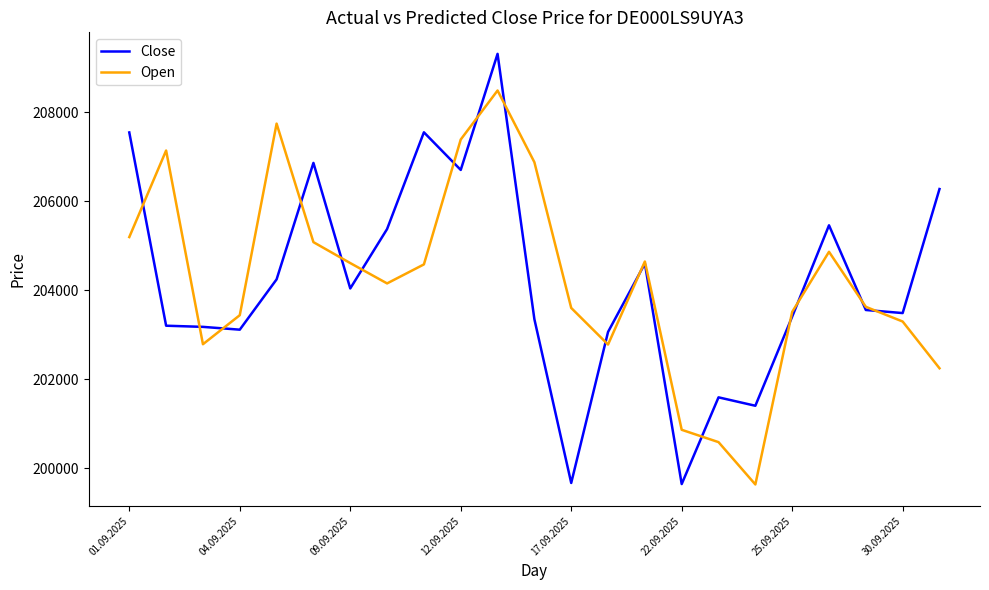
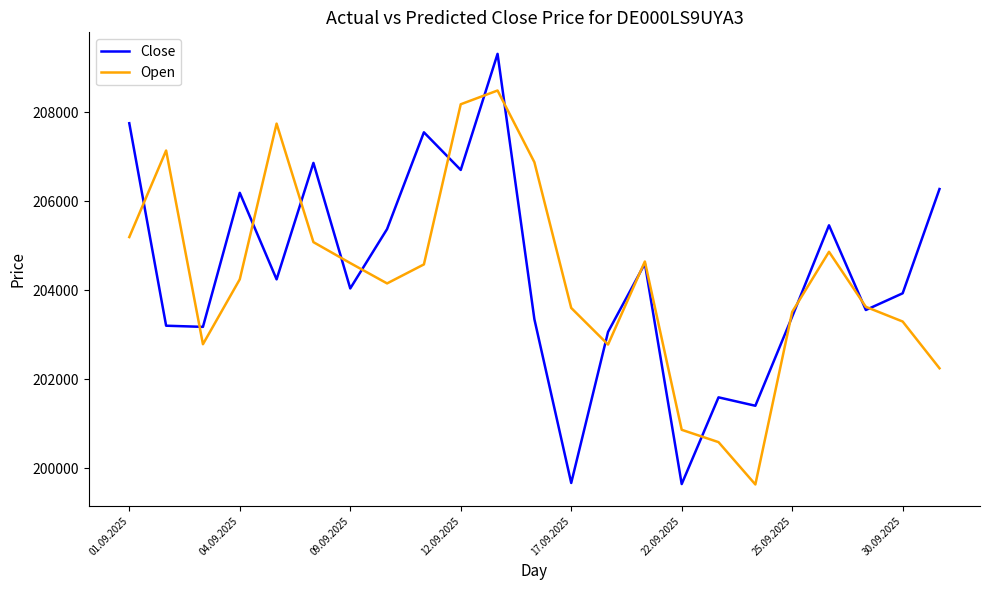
  {
    "Close": {
-     "01.09.2025": 207500,
-     "04.09.2025": 203100,
+     "01.09.2025": 207800,
+     "04.09.2025": 206200,
      "09.09.2025": 204000,
      "12.09.2025": 206700,
      "17.09.2025": 199700,
      "22.09.2025": 199700,
      "25.09.2025": 203400,
-     "30.09.2025": 203500
+     "30.09.2025": 203900
    },
    "Open": {
      "01.09.2025": 205200,
-     "04.09.2025": 203400,
+     "04.09.2025": 204200,
      "09.09.2025": 204600,
-     "12.09.2025": 207400,
+     "12.09.2025": 208200,
      "17.09.2025": 203600,
      "22.09.2025": 200900,
      "25.09.2025": 203500,
      "30.09.2025": 203300
    }
  }
